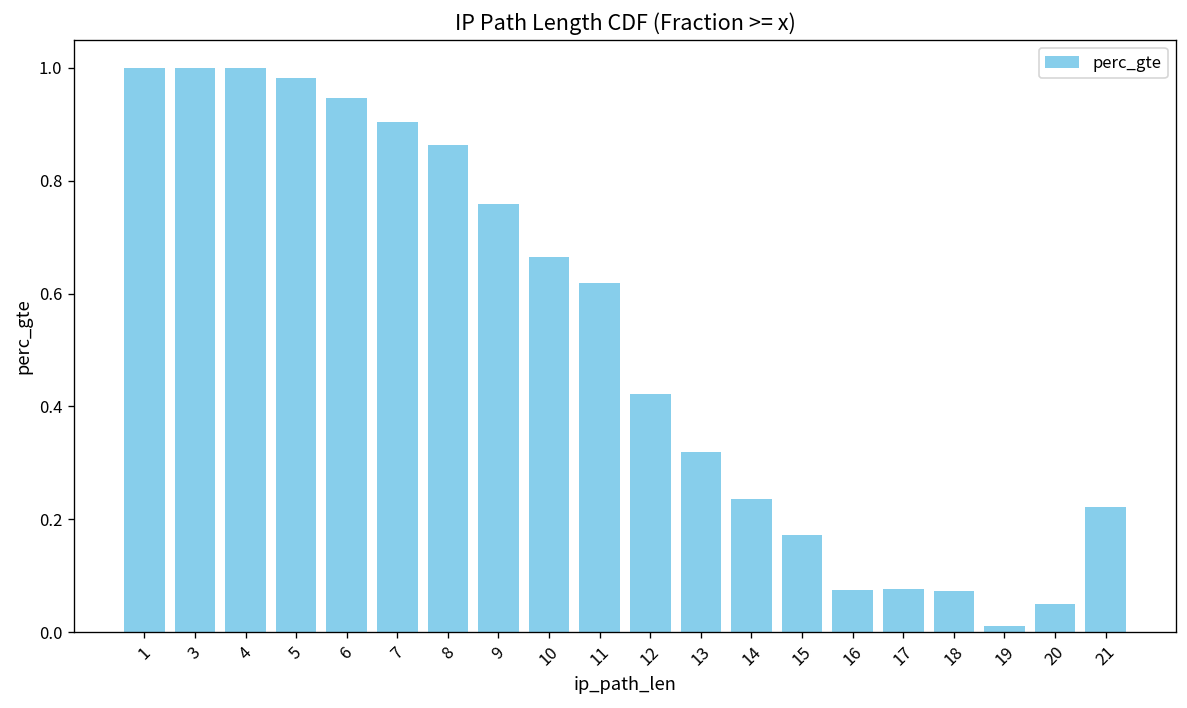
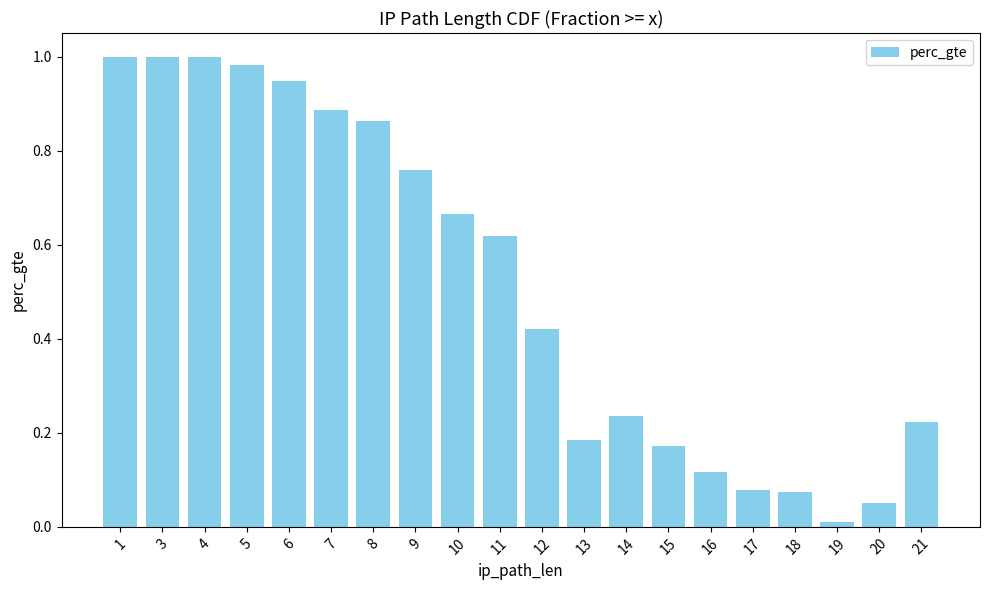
  {
    "1": 1.00,
    "3": 1.00,
    "4": 1.00,
    "5": 0.98,
    "6": 0.95,
-   "7": 0.90,
+   "7": 0.89,
    "8": 0.86,
    "9": 0.76,
    "10": 0.66,
    "11": 0.62,
    "12": 0.42,
-   "13": 0.32,
+   "13": 0.19,
    "14": 0.24,
    "15": 0.17,
-   "16": 0.08,
+   "16": 0.12,
    "17": 0.08,
    "18": 0.07,
    "19": 0.01,
    "20": 0.05,
    "21": 0.22
  }
